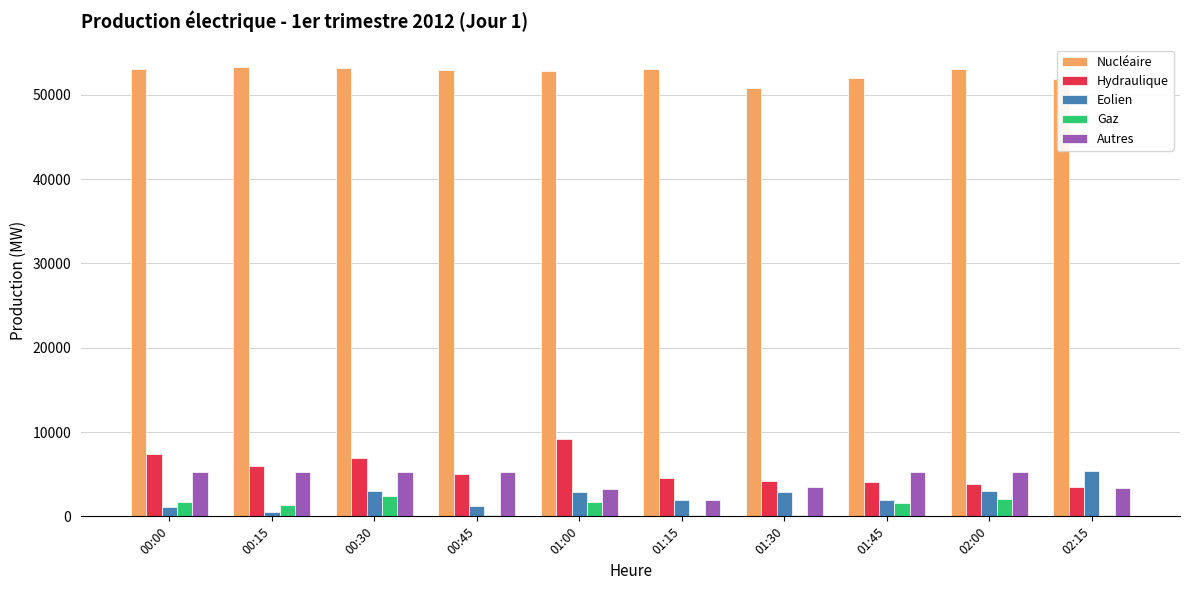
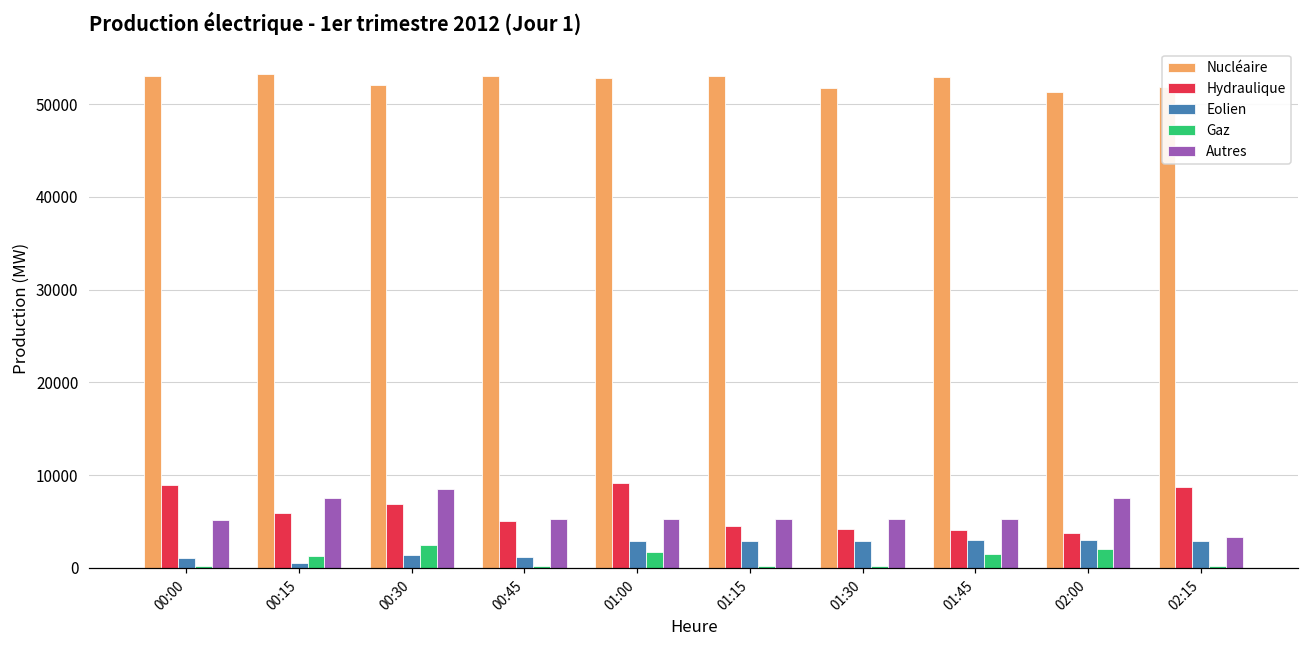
  {
    "Nucléaire": {
      "00:00": 53000,
      "00:15": 53000,
-     "00:30": 53000,
+     "00:30": 52000,
      "00:45": 53000,
      "01:00": 53000,
      "01:15": 53000,
-     "01:30": 51000,
-     "01:45": 52000,
-     "02:00": 53000
+     "01:30": 52000,
+     "01:45": 53000,
+     "02:00": 51000
    },
    "Hydraulique": {
-     "00:00": 7000,
+     "00:00": 9000,
      "00:15": 6000,
      "00:30": 7000,
      "00:45": 5000,
      "01:00": 9000,
      "01:15": 4000,
      "01:30": 4000,
      "01:45": 4000,
      "02:00": 4000,
-     "02:15": 3000
+     "02:15": 9000
    },
    "Eolien": {
      "00:00": 1000,
      "00:15": 1000,
-     "00:30": 3000,
+     "00:30": 1000,
      "00:45": 1000,
      "01:00": 3000,
-     "01:15": 2000,
+     "01:15": 3000,
      "01:30": 3000,
-     "01:45": 2000,
+     "01:45": 3000,
      "02:00": 3000,
-     "02:15": 5000
+     "02:15": 3000
    },
    "Gaz": {
-     "00:00": 2000,
+     "00:00": 0,
      "00:15": 1000,
      "00:30": 2000,
      "01:00": 2000,
      "01:45": 2000,
      "02:00": 2000
    },
    "Autres": {
      "00:00": 5000,
-     "00:15": 5000,
-     "00:30": 5000,
+     "00:15": 8000,
+     "00:30": 9000,
      "00:45": 5000,
-     "01:00": 3000,
-     "01:15": 2000,
-     "01:30": 3000,
+     "01:00": 5000,
+     "01:15": 5000,
+     "01:30": 5000,
      "01:45": 5000,
-     "02:00": 5000,
+     "02:00": 8000,
      "02:15": 3000
    }
  }
